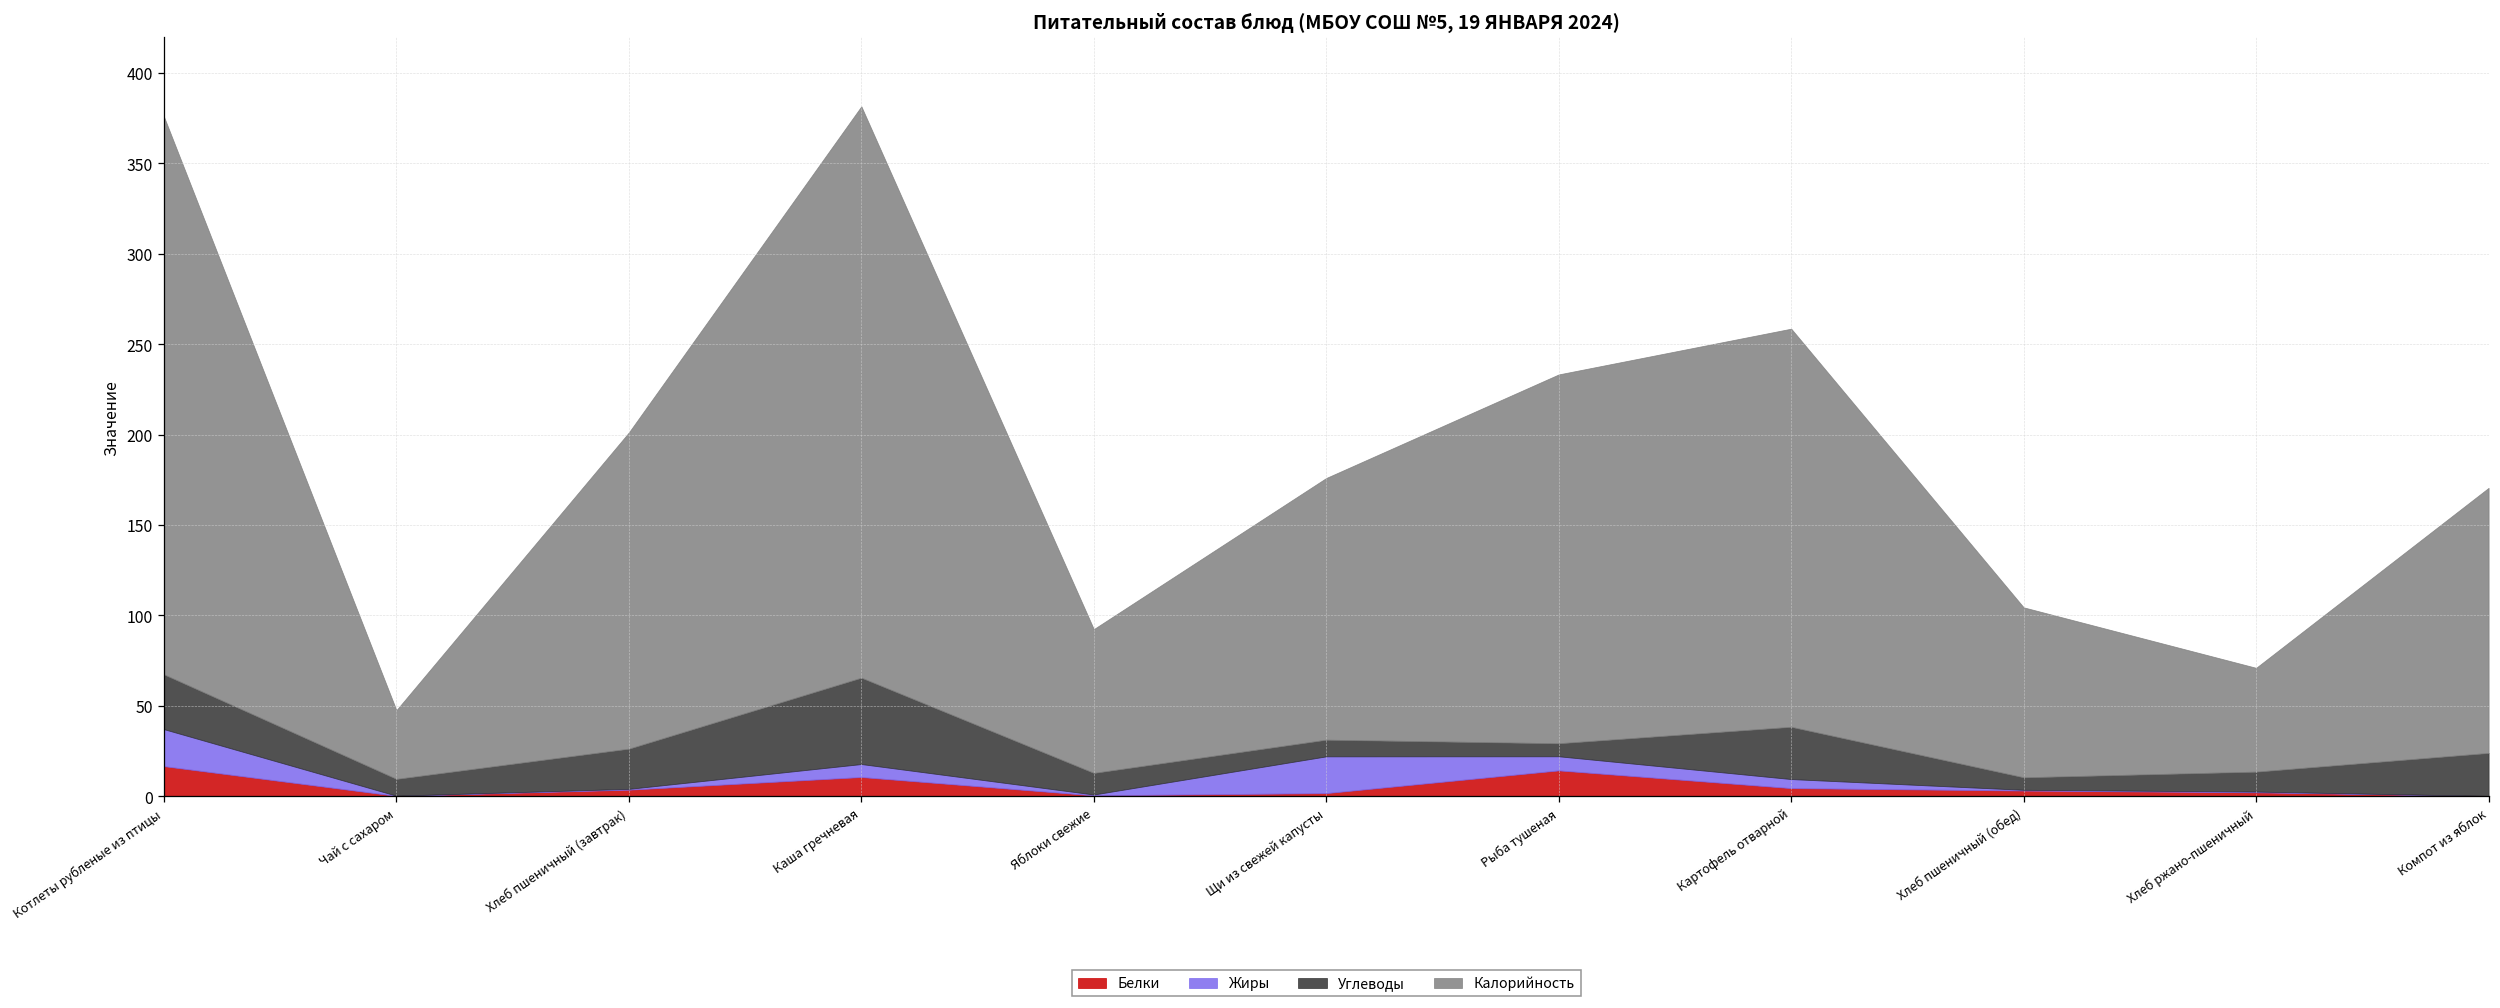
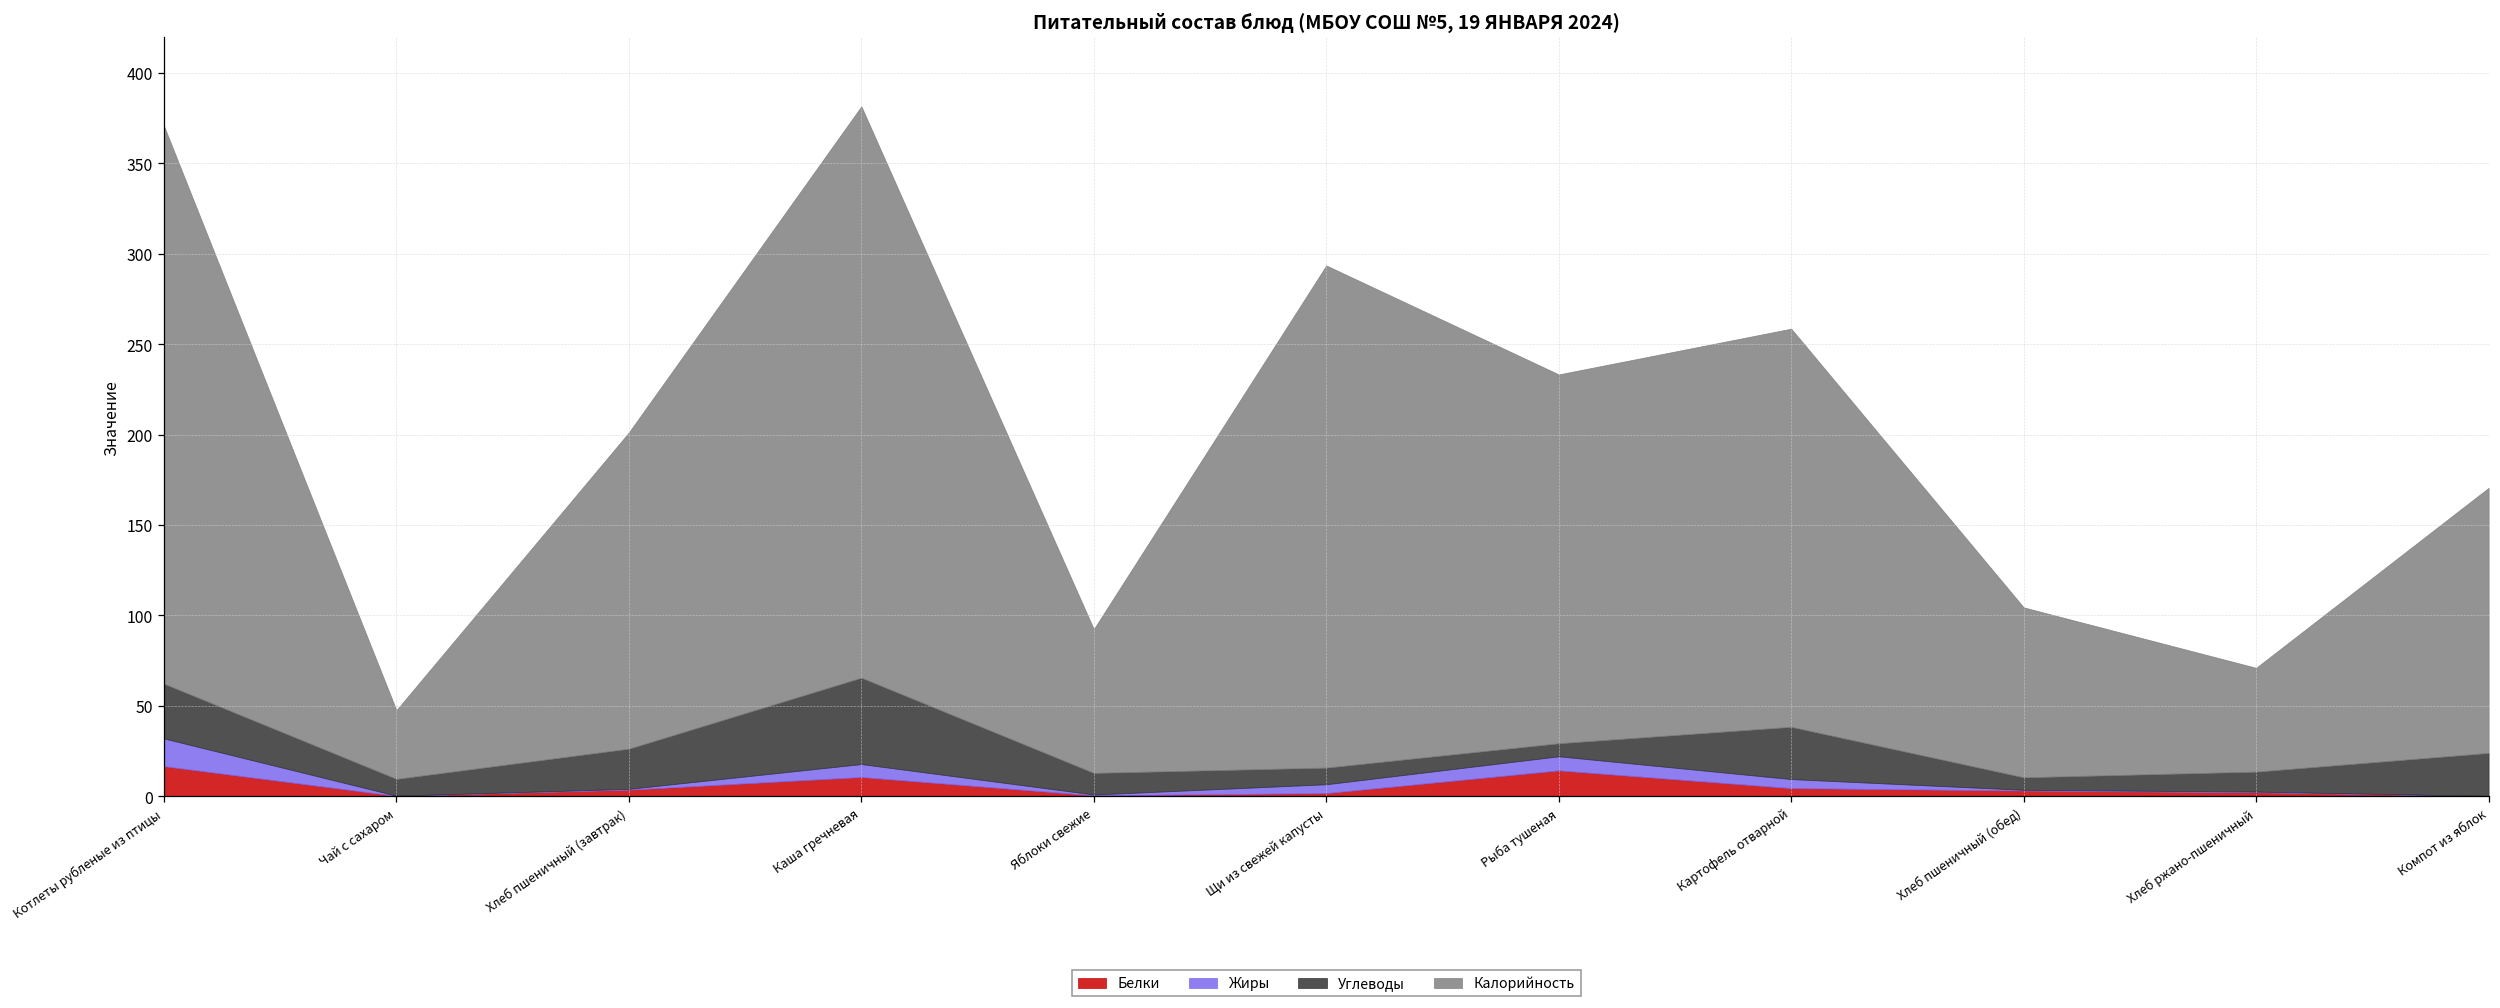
  {
    "Белки": {
      "Котлеты рубленые из птицы": 17,
      "Каша гречневая": 11,
      "Щи из свежей капусты": 2,
      "Рыба тушеная": 14,
      "Картофель отварной": 5
    },
    "Жиры": {
-     "Котлеты рубленые из птицы": 20,
+     "Котлеты рубленые из птицы": 15,
      "Каша гречневая": 7,
-     "Щи из свежей капусты": 20,
+     "Щи из свежей капусты": 5,
      "Рыба тушеная": 8,
      "Картофель отварной": 5
    },
    "Углеводы": {
      "Котлеты рубленые из птицы": 30,
      "Чай с сахаром": 9,
      "Хлеб пшеничный (завтрак)": 22,
      "Каша гречневая": 48,
      "Яблоки свежие": 12,
      "Щи из свежей капусты": 9,
      "Рыба тушеная": 7,
      "Картофель отварной": 29,
      "Хлеб пшеничный (обед)": 7,
      "Хлеб ржано-пшеничный": 11,
      "Компот из яблок": 24
    },
    "Калорийность": {
      "Котлеты рубленые из птицы": 309,
      "Чай с сахаром": 38,
      "Хлеб пшеничный (завтрак)": 175,
      "Каша гречневая": 316,
      "Яблоки свежие": 80,
-     "Щи из свежей капусты": 145,
+     "Щи из свежей капусты": 278,
      "Рыба тушеная": 204,
      "Картофель отварной": 220,
      "Хлеб пшеничный (обед)": 94,
      "Хлеб ржано-пшеничный": 57,
      "Компот из яблок": 147
    }
  }
